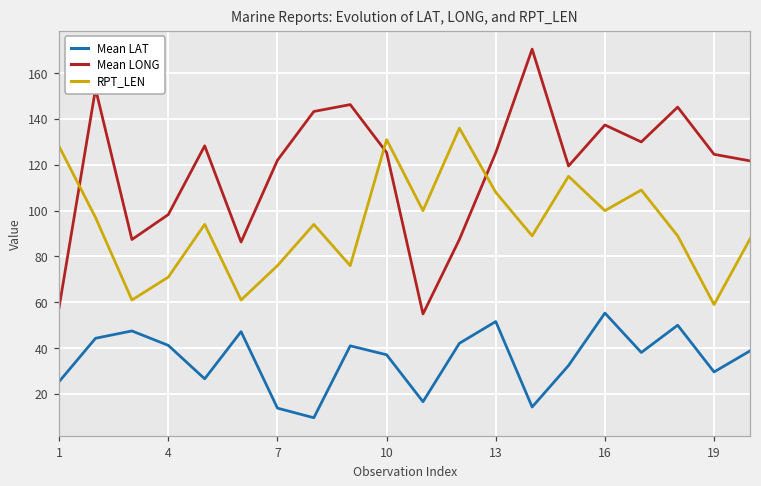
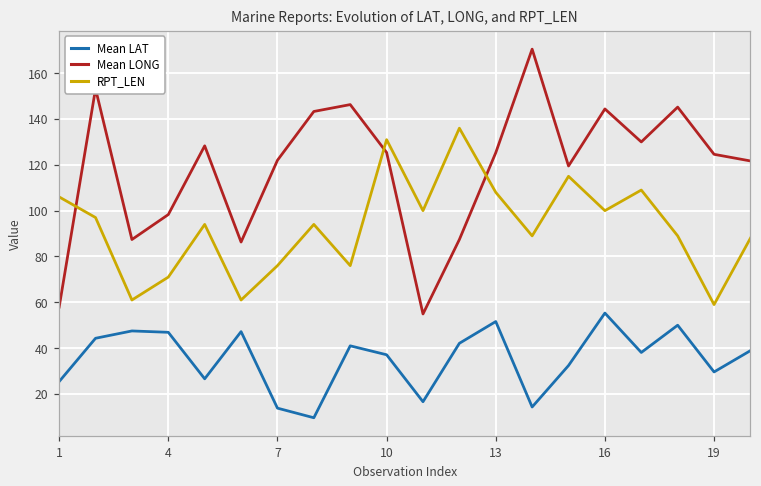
  {
    "Mean LAT": {
      "1": 25,
-     "4": 41,
+     "4": 47,
      "7": 14,
      "10": 37,
      "13": 52,
      "16": 55,
      "19": 30
    },
    "Mean LONG": {
      "1": 58,
      "4": 98,
      "7": 122,
      "10": 125,
      "13": 125,
-     "16": 137,
+     "16": 144,
      "19": 125
    },
    "RPT_LEN": {
-     "1": 128,
+     "1": 106,
      "4": 71,
      "7": 76,
      "10": 131,
      "13": 108,
      "16": 100,
      "19": 59
    }
  }
